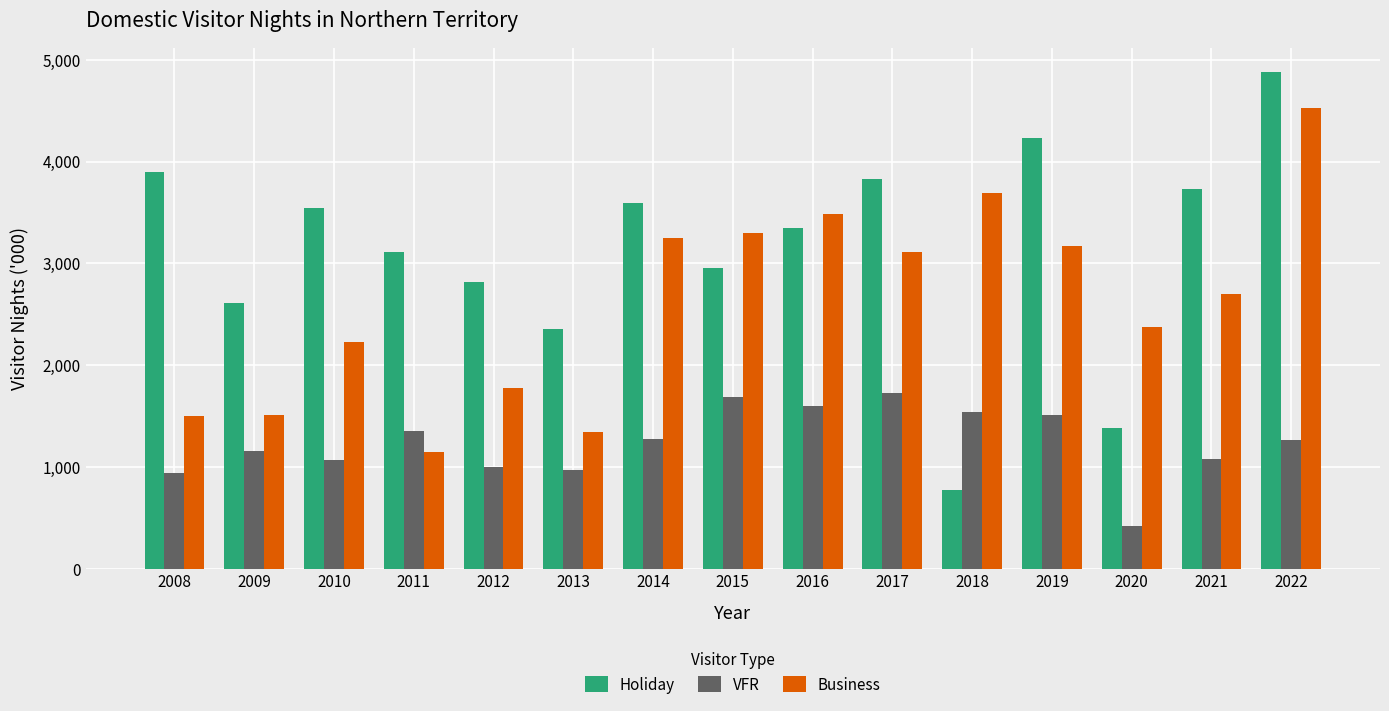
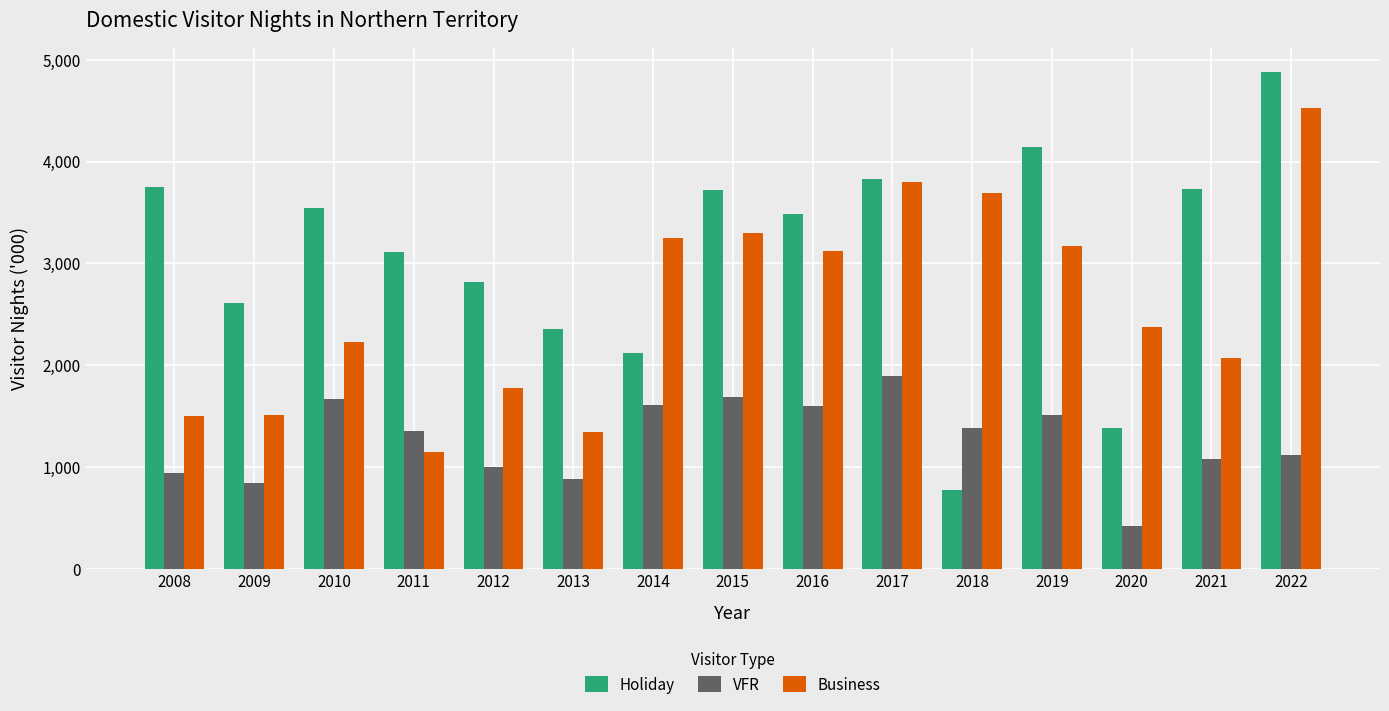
  {
    "Holiday": {
-     "2008": "3,900",
+     "2008": "3,750",
      "2009": "2,610",
      "2010": "3,550",
      "2011": "3,110",
      "2012": "2,820",
      "2013": "2,350",
-     "2014": "3,600",
-     "2015": "2,950",
-     "2016": "3,350",
+     "2014": "2,120",
+     "2015": "3,720",
+     "2016": "3,490",
      "2017": "3,830",
      "2018": "770",
-     "2019": "4,230",
+     "2019": "4,140",
      "2020": "1,390",
      "2021": "3,730",
      "2022": "4,880"
    },
    "VFR": {
      "2008": "940",
-     "2009": "1,160",
-     "2010": "1,070",
+     "2009": "840",
+     "2010": "1,670",
      "2011": "1,350",
      "2012": "1,000",
-     "2013": "970",
-     "2014": "1,280",
+     "2013": "890",
+     "2014": "1,610",
      "2015": "1,690",
      "2016": "1,600",
-     "2017": "1,720",
-     "2018": "1,540",
+     "2017": "1,890",
+     "2018": "1,380",
      "2019": "1,510",
      "2020": "420",
      "2021": "1,080",
-     "2022": "1,270"
+     "2022": "1,120"
    },
    "Business": {
      "2008": "1,510",
      "2009": "1,510",
      "2010": "2,230",
      "2011": "1,140",
      "2012": "1,780",
      "2013": "1,340",
      "2014": "3,250",
      "2015": "3,300",
-     "2016": "3,480",
-     "2017": "3,110",
+     "2016": "3,120",
+     "2017": "3,800",
      "2018": "3,690",
      "2019": "3,170",
      "2020": "2,380",
-     "2021": "2,700",
+     "2021": "2,070",
      "2022": "4,530"
    }
  }
